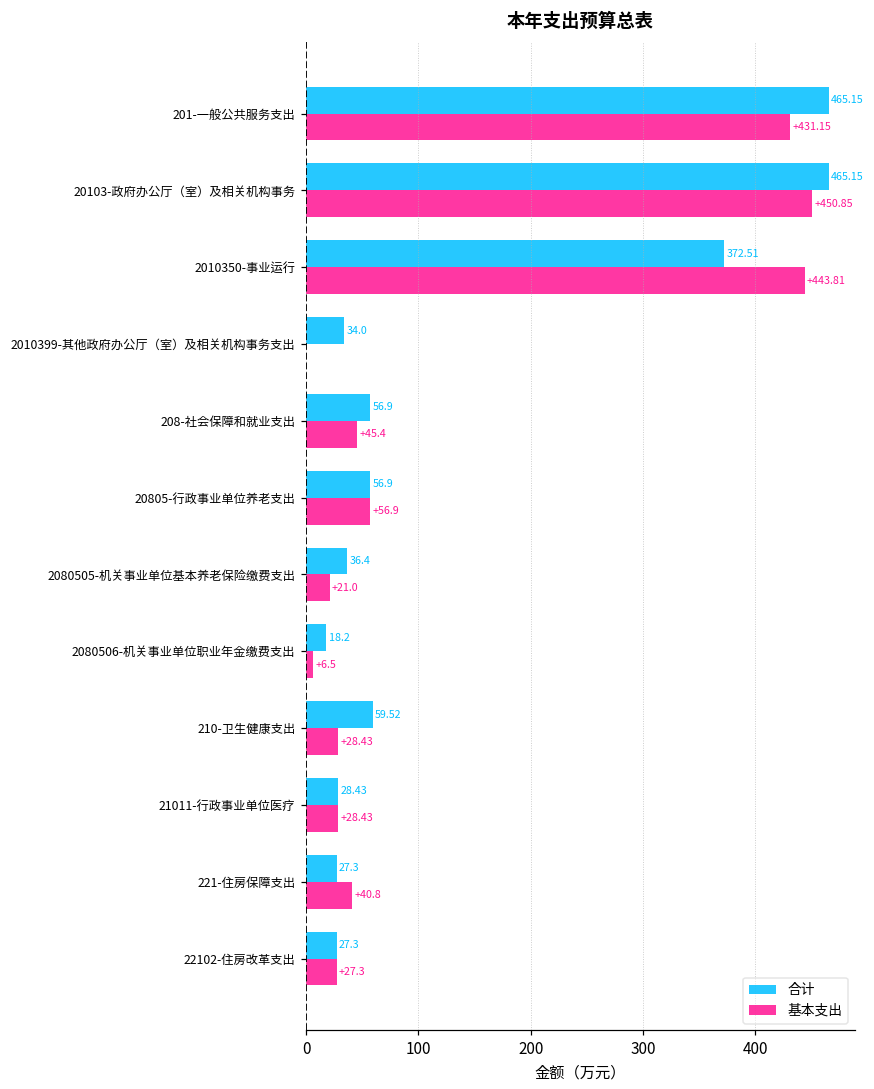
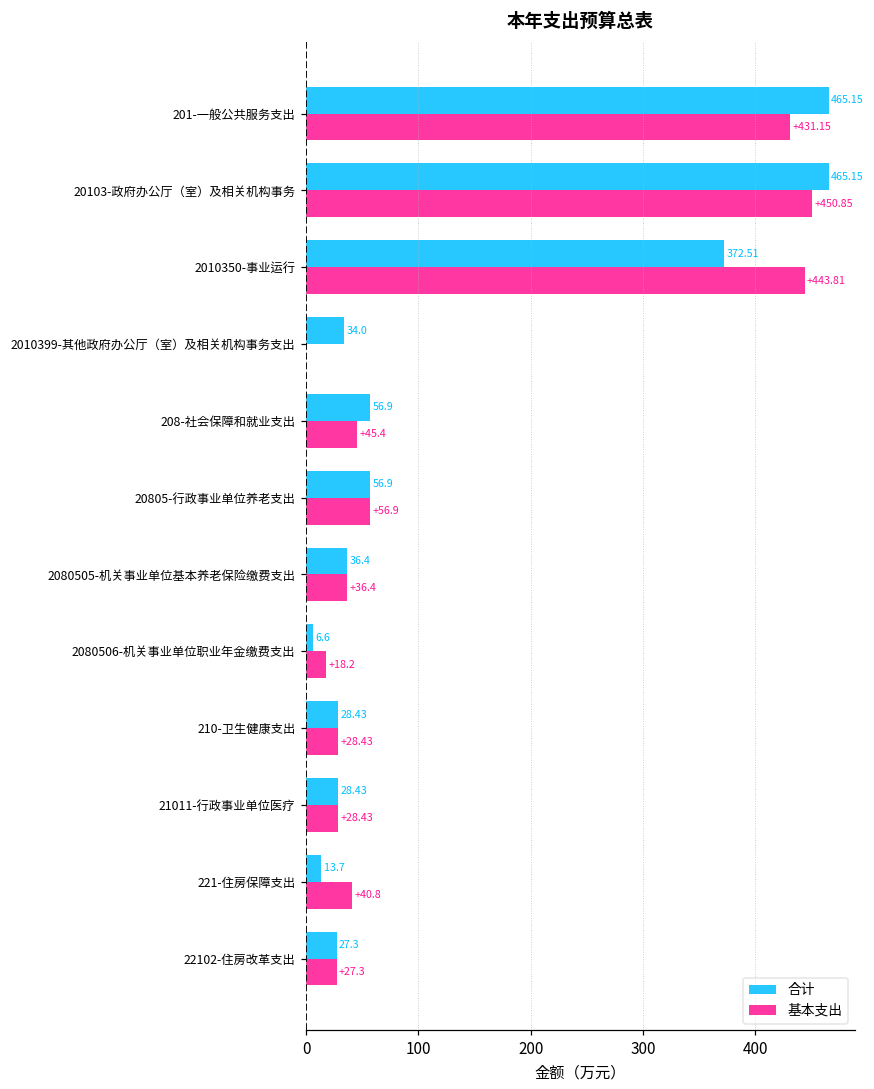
  {
    "合计": {
      "201-一般公共服务支出": "465.15",
      "20103-政府办公厅（室）及相关机构事务": "465.15",
      "2010350-事业运行": "372.51",
      "2010399-其他政府办公厅（室）及相关机构事务支出": "34.0",
      "208-社会保障和就业支出": "56.9",
      "20805-行政事业单位养老支出": "56.9",
      "2080505-机关事业单位基本养老保险缴费支出": "36.4",
-     "2080506-机关事业单位职业年金缴费支出": "18.2",
-     "210-卫生健康支出": "59.52",
+     "2080506-机关事业单位职业年金缴费支出": "6.6",
+     "210-卫生健康支出": "28.43",
      "21011-行政事业单位医疗": "28.43",
-     "221-住房保障支出": "27.3",
+     "221-住房保障支出": "13.7",
      "22102-住房改革支出": "27.3"
    },
    "基本支出": {
      "201-一般公共服务支出": "+431.15",
      "20103-政府办公厅（室）及相关机构事务": "+450.85",
      "2010350-事业运行": "+443.81",
      "208-社会保障和就业支出": "+45.4",
      "20805-行政事业单位养老支出": "+56.9",
-     "2080505-机关事业单位基本养老保险缴费支出": "+21.0",
-     "2080506-机关事业单位职业年金缴费支出": "+6.5",
+     "2080505-机关事业单位基本养老保险缴费支出": "+36.4",
+     "2080506-机关事业单位职业年金缴费支出": "+18.2",
      "210-卫生健康支出": "+28.43",
      "21011-行政事业单位医疗": "+28.43",
      "221-住房保障支出": "+40.8",
      "22102-住房改革支出": "+27.3"
    }
  }
